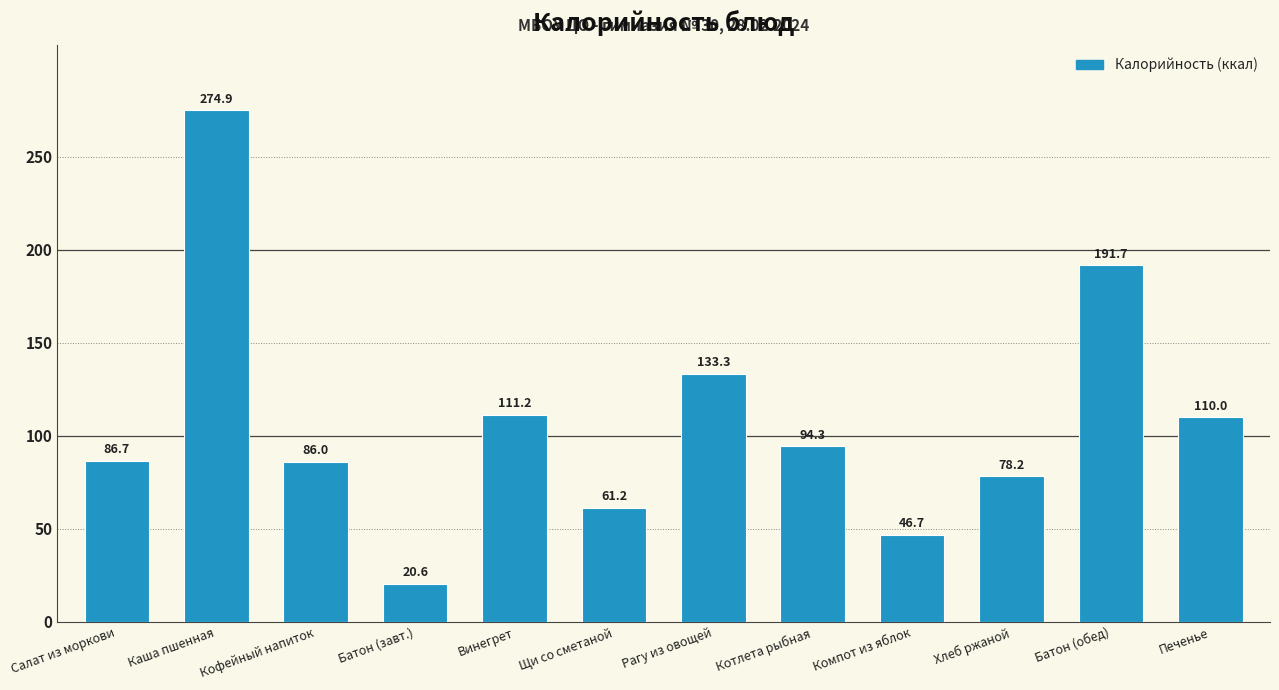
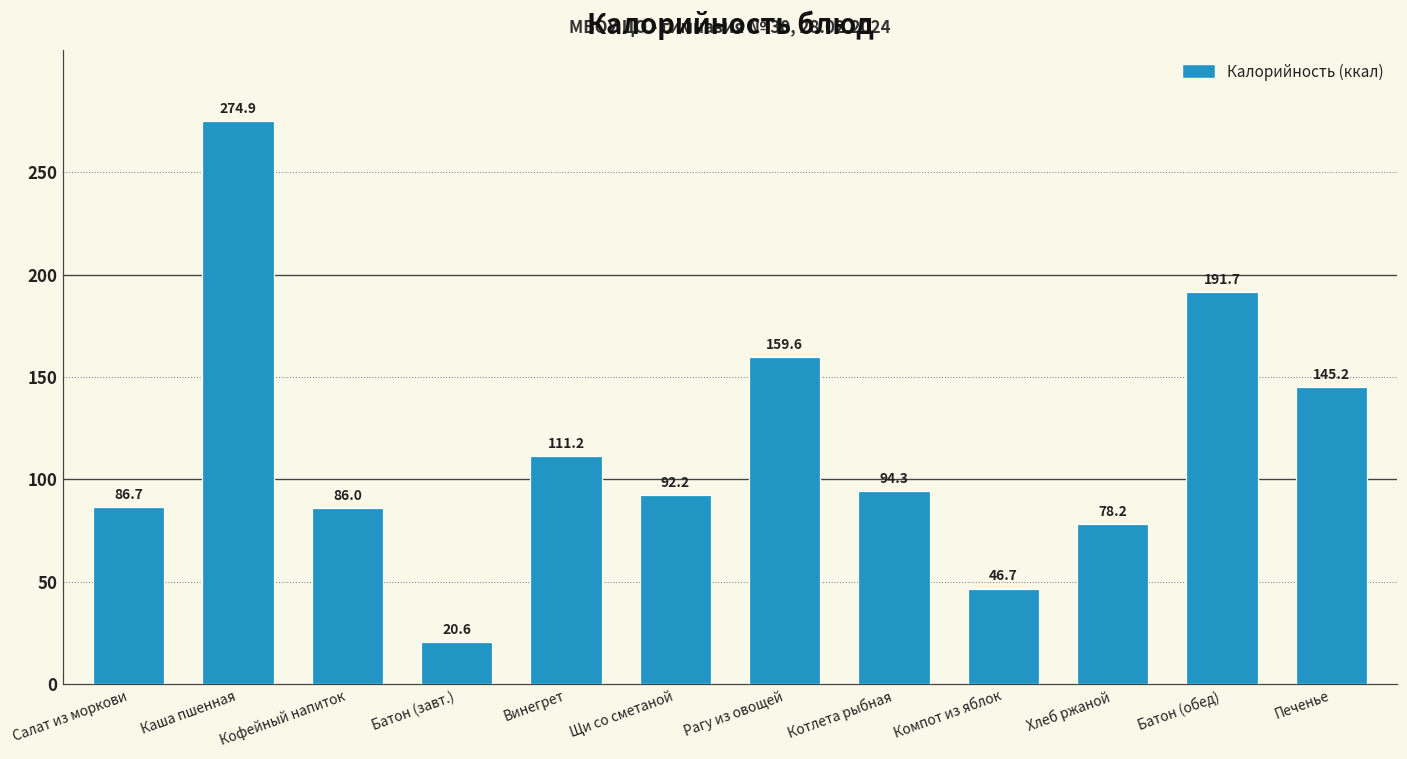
  {
    "Салат из моркови": 86.7,
    "Каша пшенная": 274.9,
    "Кофейный напиток": 86.0,
    "Батон (завт.)": 20.6,
    "Винегрет": 111.2,
-   "Щи со сметаной": 61.2,
-   "Рагу из овощей": 133.3,
+   "Щи со сметаной": 92.2,
+   "Рагу из овощей": 159.6,
    "Котлета рыбная": 94.3,
    "Компот из яблок": 46.7,
    "Хлеб ржаной": 78.2,
    "Батон (обед)": 191.7,
-   "Печенье": 110.0
+   "Печенье": 145.2
  }
